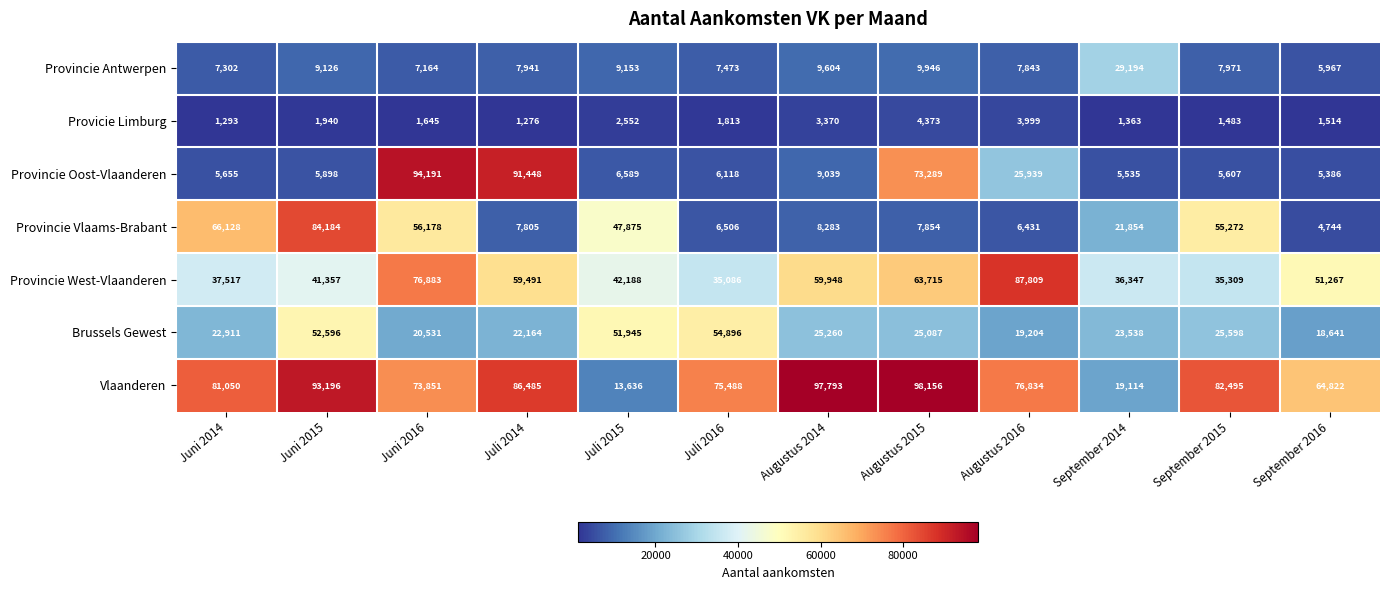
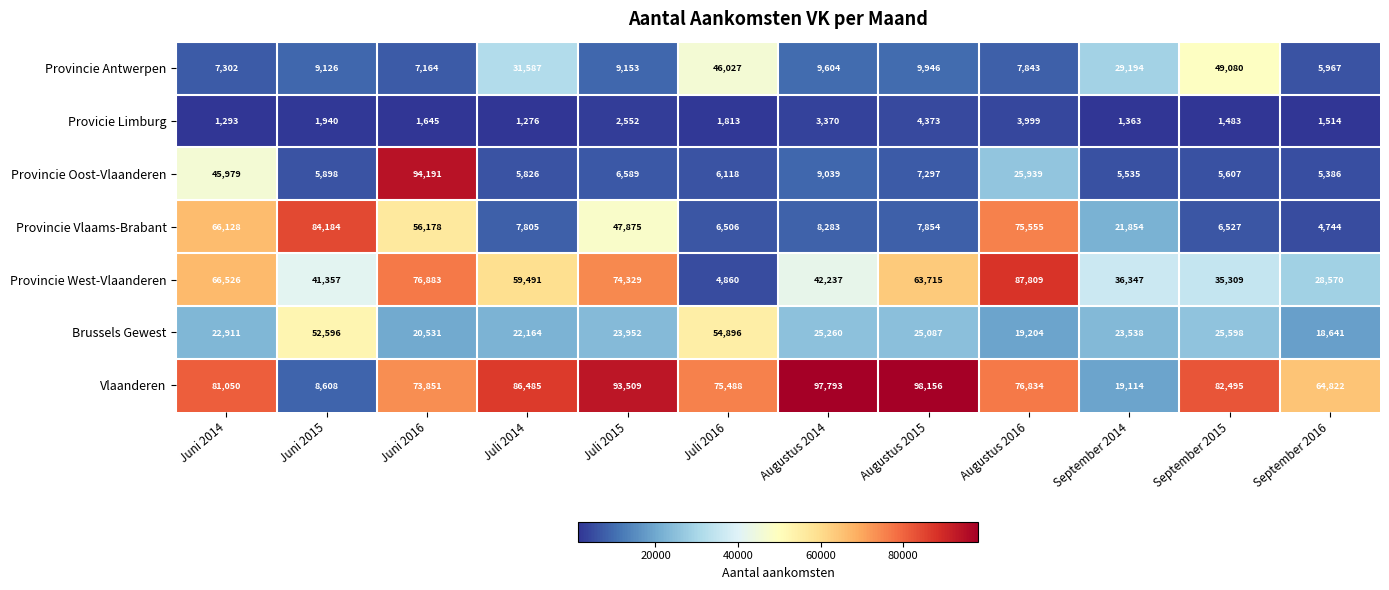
  {
    "Provincie Antwerpen": {
      "Juni 2014": "7,302",
      "Juni 2015": "9,126",
      "Juni 2016": "7,164",
-     "Juli 2014": "7,941",
+     "Juli 2014": "31,587",
      "Juli 2015": "9,153",
-     "Juli 2016": "7,473",
+     "Juli 2016": "46,027",
      "Augustus 2014": "9,604",
      "Augustus 2015": "9,946",
      "Augustus 2016": "7,843",
      "September 2014": "29,194",
-     "September 2015": "7,971",
+     "September 2015": "49,080",
      "September 2016": "5,967"
    },
    "Provicie Limburg": {
      "Juni 2014": "1,293",
      "Juni 2015": "1,940",
      "Juni 2016": "1,645",
      "Juli 2014": "1,276",
      "Juli 2015": "2,552",
      "Juli 2016": "1,813",
      "Augustus 2014": "3,370",
      "Augustus 2015": "4,373",
      "Augustus 2016": "3,999",
      "September 2014": "1,363",
      "September 2015": "1,483",
      "September 2016": "1,514"
    },
    "Provincie Oost-Vlaanderen": {
-     "Juni 2014": "5,655",
+     "Juni 2014": "45,979",
      "Juni 2015": "5,898",
      "Juni 2016": "94,191",
-     "Juli 2014": "91,448",
+     "Juli 2014": "5,826",
      "Juli 2015": "6,589",
      "Juli 2016": "6,118",
      "Augustus 2014": "9,039",
-     "Augustus 2015": "73,289",
+     "Augustus 2015": "7,297",
      "Augustus 2016": "25,939",
      "September 2014": "5,535",
      "September 2015": "5,607",
      "September 2016": "5,386"
    },
    "Provincie Vlaams-Brabant": {
      "Juni 2014": "66,128",
      "Juni 2015": "84,184",
      "Juni 2016": "56,178",
      "Juli 2014": "7,805",
      "Juli 2015": "47,875",
      "Juli 2016": "6,506",
      "Augustus 2014": "8,283",
      "Augustus 2015": "7,854",
-     "Augustus 2016": "6,431",
+     "Augustus 2016": "75,555",
      "September 2014": "21,854",
-     "September 2015": "55,272",
+     "September 2015": "6,527",
      "September 2016": "4,744"
    },
    "Provincie West-Vlaanderen": {
-     "Juni 2014": "37,517",
+     "Juni 2014": "66,526",
      "Juni 2015": "41,357",
      "Juni 2016": "76,883",
      "Juli 2014": "59,491",
-     "Juli 2015": "42,188",
-     "Juli 2016": "35,086",
-     "Augustus 2014": "59,948",
+     "Juli 2015": "74,329",
+     "Juli 2016": "4,860",
+     "Augustus 2014": "42,237",
      "Augustus 2015": "63,715",
      "Augustus 2016": "87,809",
      "September 2014": "36,347",
      "September 2015": "35,309",
-     "September 2016": "51,267"
+     "September 2016": "28,570"
    },
    "Brussels Gewest": {
      "Juni 2014": "22,911",
      "Juni 2015": "52,596",
      "Juni 2016": "20,531",
      "Juli 2014": "22,164",
-     "Juli 2015": "51,945",
+     "Juli 2015": "23,952",
      "Juli 2016": "54,896",
      "Augustus 2014": "25,260",
      "Augustus 2015": "25,087",
      "Augustus 2016": "19,204",
      "September 2014": "23,538",
      "September 2015": "25,598",
      "September 2016": "18,641"
    },
    "Vlaanderen": {
      "Juni 2014": "81,050",
-     "Juni 2015": "93,196",
+     "Juni 2015": "8,608",
      "Juni 2016": "73,851",
      "Juli 2014": "86,485",
-     "Juli 2015": "13,636",
+     "Juli 2015": "93,509",
      "Juli 2016": "75,488",
      "Augustus 2014": "97,793",
      "Augustus 2015": "98,156",
      "Augustus 2016": "76,834",
      "September 2014": "19,114",
      "September 2015": "82,495",
      "September 2016": "64,822"
    }
  }
